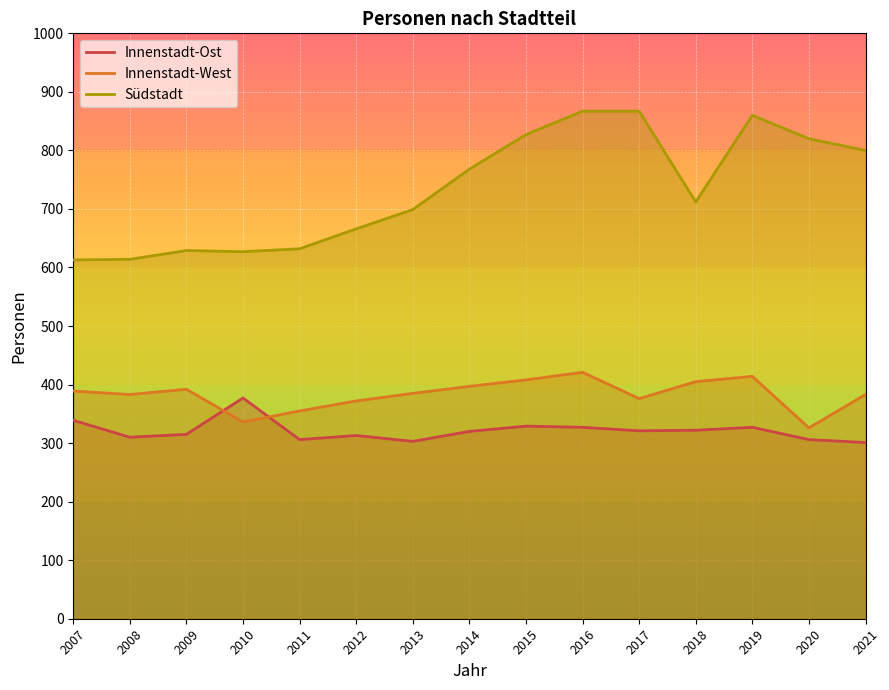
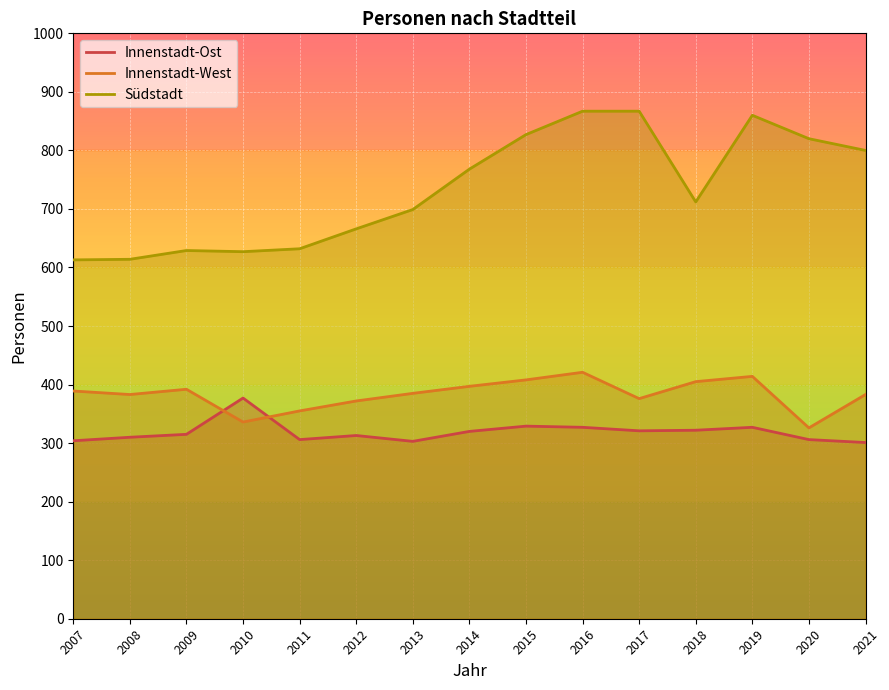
  {
    "Innenstadt-Ost": {
-     "2007": 340,
+     "2007": 300,
      "2008": 310,
      "2009": 320,
      "2010": 380,
      "2011": 310,
      "2012": 310,
      "2013": 300,
      "2014": 320,
      "2015": 330,
      "2016": 330,
      "2017": 320,
      "2018": 320,
      "2019": 330,
      "2020": 310,
      "2021": 300
    },
    "Innenstadt-West": {
      "2007": 390,
      "2008": 380,
      "2009": 390,
      "2010": 340,
      "2011": 360,
      "2012": 370,
      "2013": 390,
      "2014": 400,
      "2015": 410,
      "2016": 420,
      "2017": 380,
      "2018": 410,
      "2019": 410,
      "2020": 330,
      "2021": 380
    },
    "Südstadt": {
      "2007": 610,
      "2008": 610,
      "2009": 630,
      "2010": 630,
      "2011": 630,
      "2012": 670,
      "2013": 700,
      "2014": 770,
      "2015": 830,
      "2016": 870,
      "2017": 870,
      "2018": 710,
      "2019": 860,
      "2020": 820,
      "2021": 800
    }
  }
